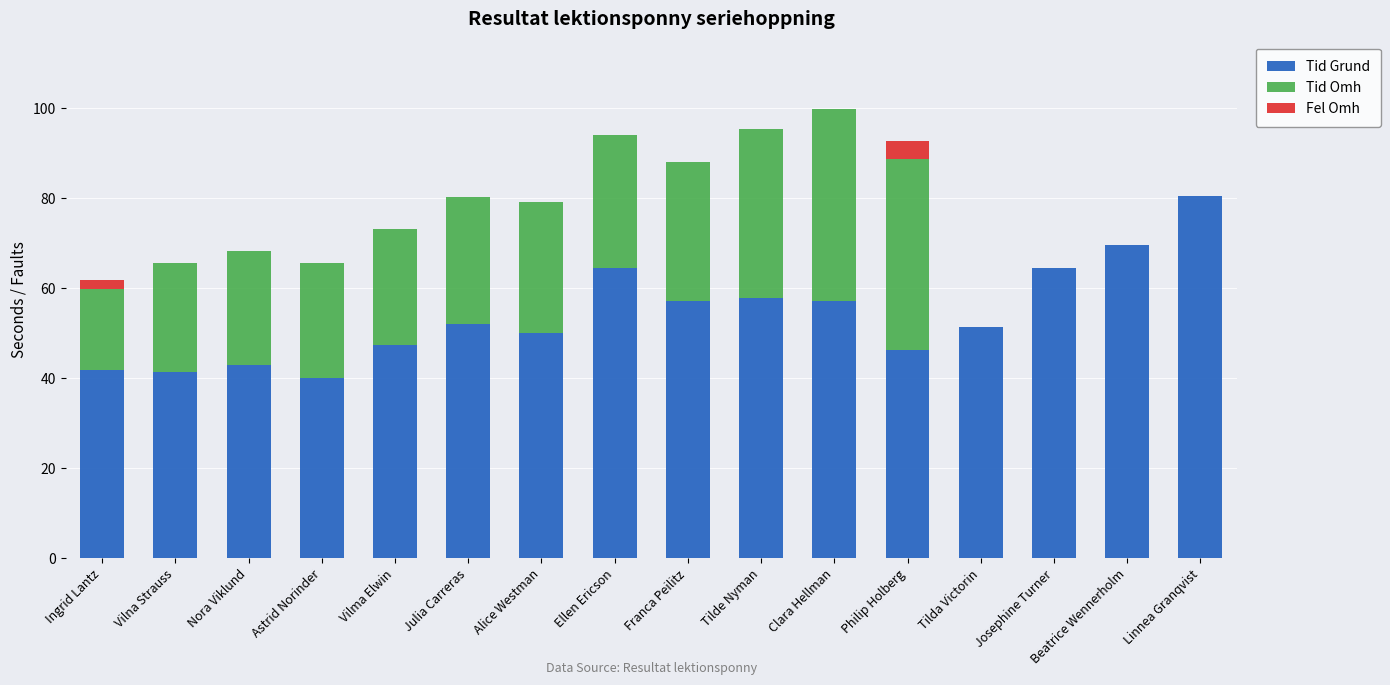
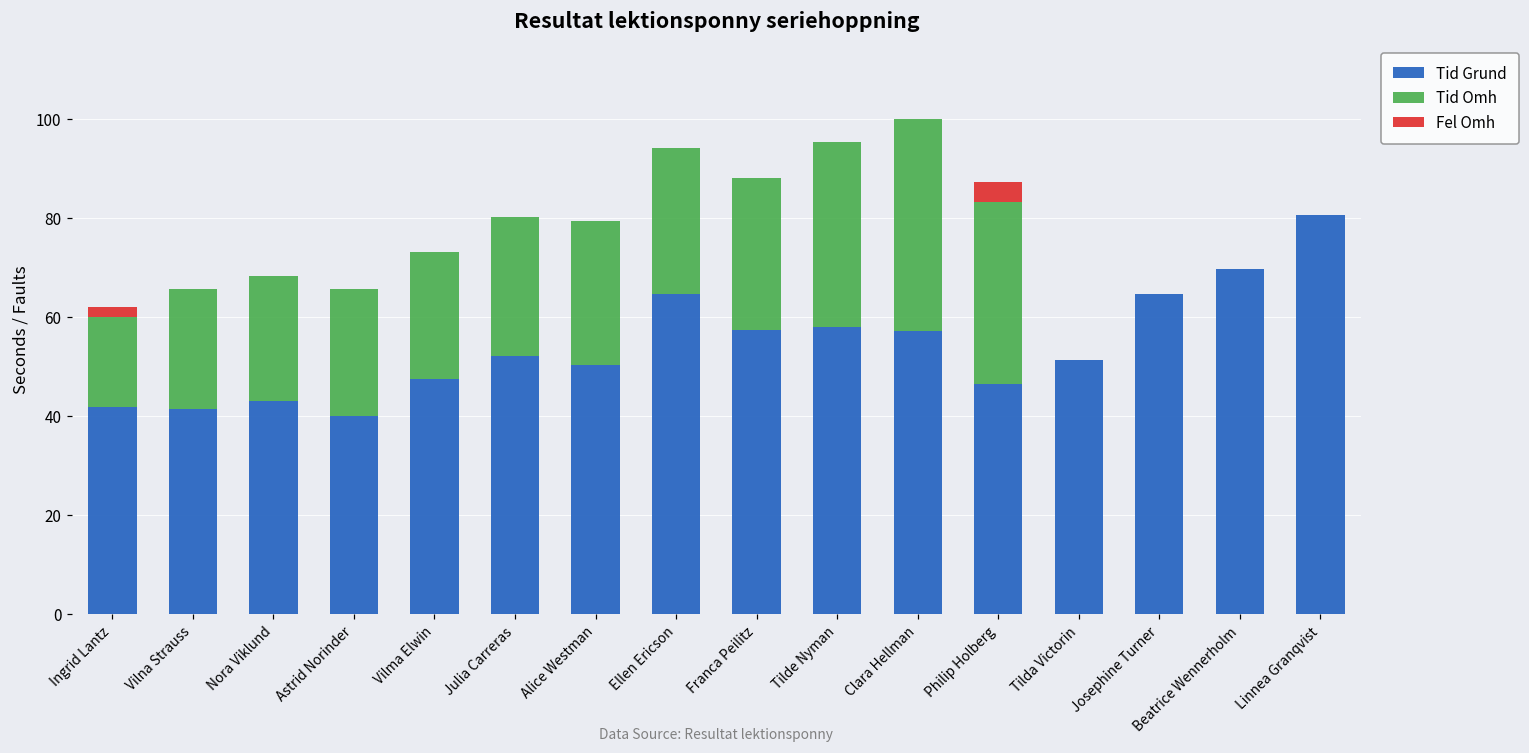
  {
    "Tid Grund": {
      "Ingrid Lantz": 42,
      "Vilna Strauss": 41,
      "Nora Viklund": 43,
      "Astrid Norinder": 40,
      "Vilma Elwin": 47,
      "Julia Carreras": 52,
      "Alice Westman": 50,
      "Ellen Ericson": 65,
      "Franca Peilitz": 57,
      "Tilde Nyman": 58,
      "Clara Hellman": 57,
      "Philip Holberg": 46,
      "Tilda Victorin": 51,
      "Josephine Turner": 65,
      "Beatrice Wennerholm": 70,
      "Linnea Granqvist": 81
    },
    "Tid Omh": {
      "Ingrid Lantz": 18,
      "Vilna Strauss": 24,
      "Nora Viklund": 25,
      "Astrid Norinder": 26,
      "Vilma Elwin": 26,
      "Julia Carreras": 28,
      "Alice Westman": 29,
      "Ellen Ericson": 30,
      "Franca Peilitz": 31,
      "Tilde Nyman": 37,
      "Clara Hellman": 43,
-     "Philip Holberg": 42,
+     "Philip Holberg": 37,
      "Tilda Victorin": 0,
      "Josephine Turner": 0,
      "Beatrice Wennerholm": 0,
      "Linnea Granqvist": 0
    },
    "Fel Omh": {
      "Ingrid Lantz": 2,
      "Vilna Strauss": 0,
      "Nora Viklund": 0,
      "Astrid Norinder": 0,
      "Vilma Elwin": 0,
      "Julia Carreras": 0,
      "Alice Westman": 0,
      "Ellen Ericson": 0,
      "Franca Peilitz": 0,
      "Tilde Nyman": 0,
      "Clara Hellman": 0,
      "Philip Holberg": 4,
      "Tilda Victorin": 0,
      "Josephine Turner": 0,
      "Beatrice Wennerholm": 0,
      "Linnea Granqvist": 0
    }
  }
